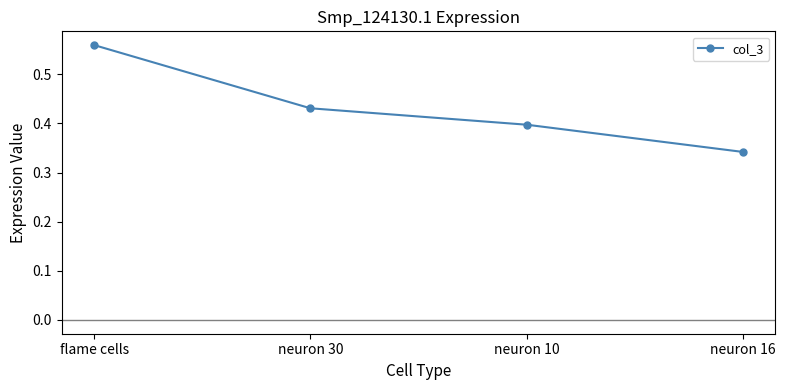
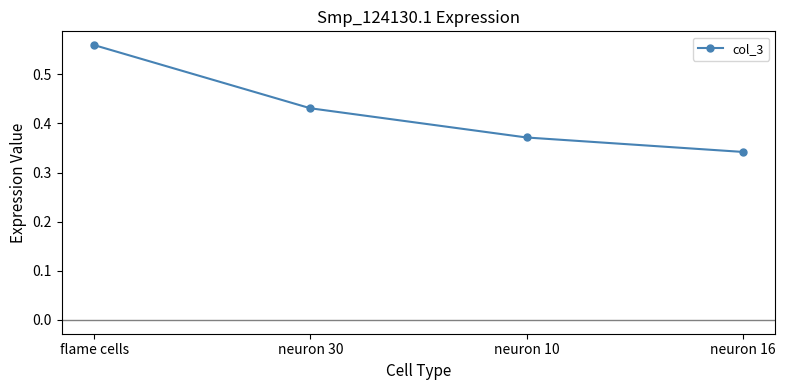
  {
    "flame cells": 0.56,
    "neuron 30": 0.43,
-   "neuron 10": 0.40,
+   "neuron 10": 0.37,
    "neuron 16": 0.34
  }
